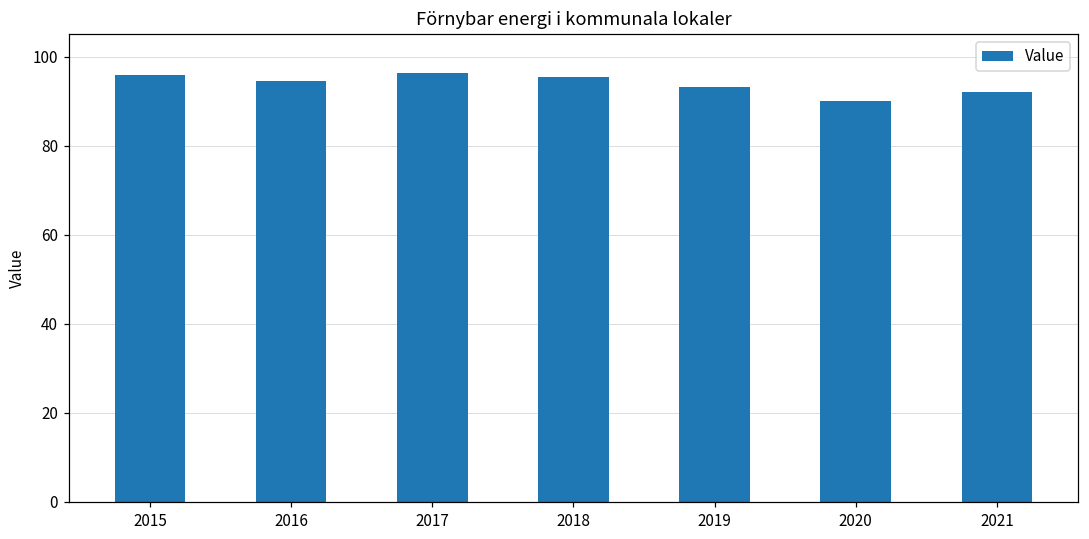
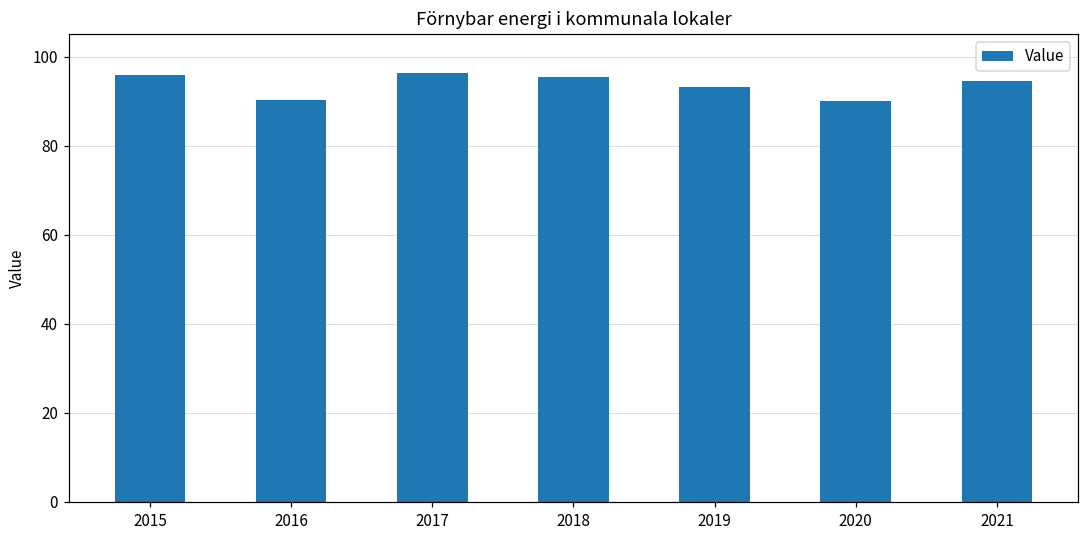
  {
    "2015": 96,
-   "2016": 95,
+   "2016": 90,
    "2017": 96,
    "2018": 96,
    "2019": 93,
    "2020": 90,
-   "2021": 92
+   "2021": 95
  }
